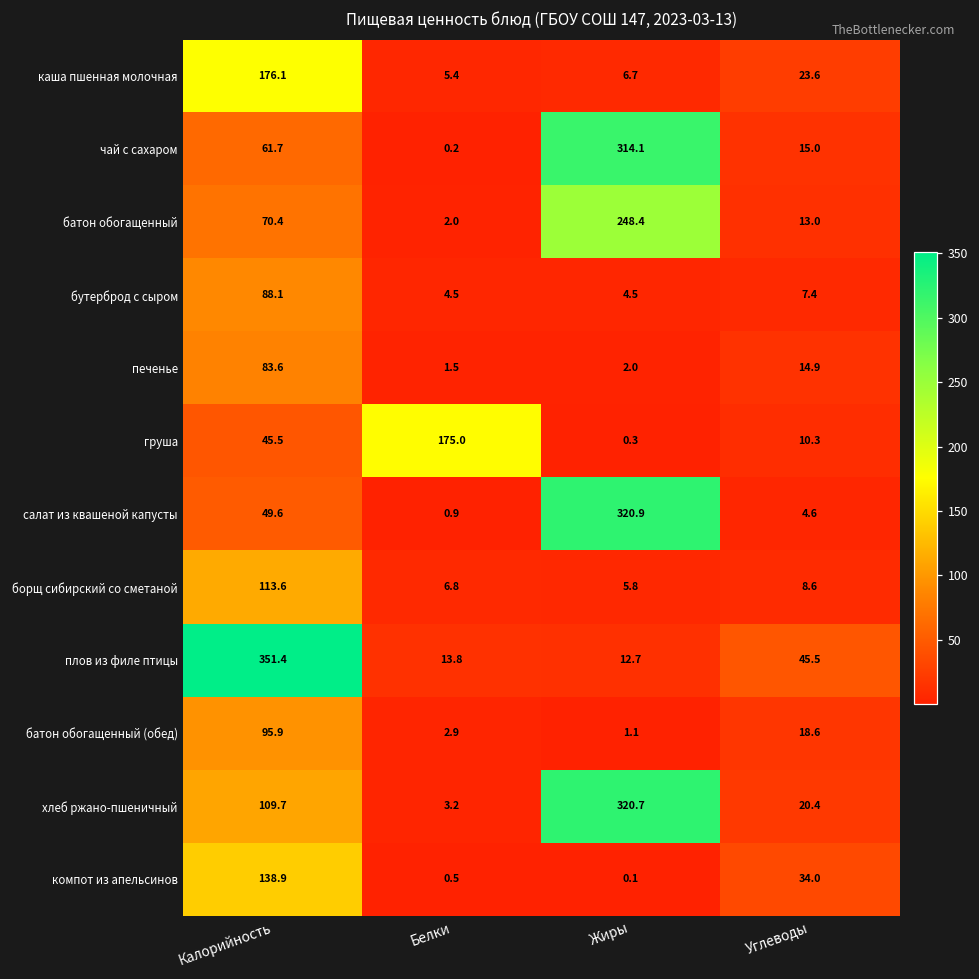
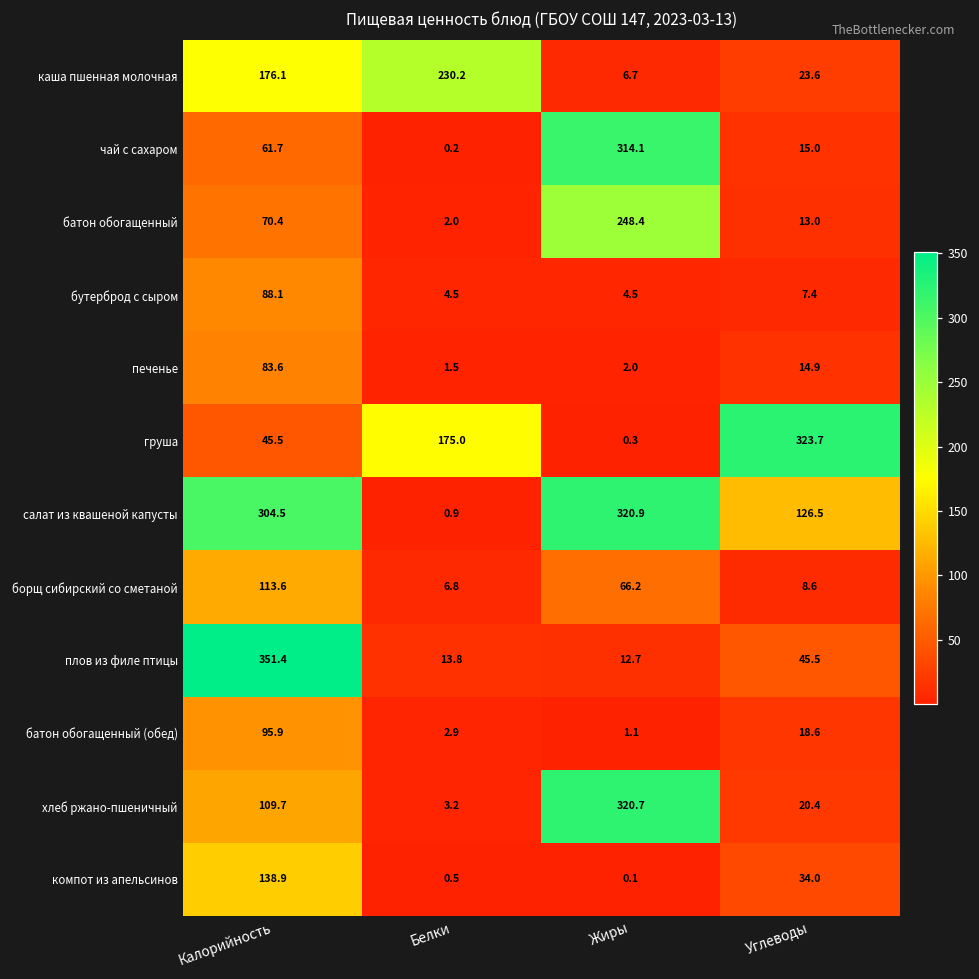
  {
    "каша пшенная молочная": {
      "Калорийность": 176.1,
-     "Белки": 5.4,
+     "Белки": 230.2,
      "Жиры": 6.7,
      "Углеводы": 23.6
    },
    "чай с сахаром": {
      "Калорийность": 61.7,
      "Белки": 0.2,
      "Жиры": 314.1,
      "Углеводы": 15.0
    },
    "батон обогащенный": {
      "Калорийность": 70.4,
      "Белки": 2.0,
      "Жиры": 248.4,
      "Углеводы": 13.0
    },
    "бутерброд с сыром": {
      "Калорийность": 88.1,
      "Белки": 4.5,
      "Жиры": 4.5,
      "Углеводы": 7.4
    },
    "печенье": {
      "Калорийность": 83.6,
      "Белки": 1.5,
      "Жиры": 2.0,
      "Углеводы": 14.9
    },
    "груша": {
      "Калорийность": 45.5,
      "Белки": 175.0,
      "Жиры": 0.3,
-     "Углеводы": 10.3
+     "Углеводы": 323.7
    },
    "салат из квашеной капусты": {
-     "Калорийность": 49.6,
+     "Калорийность": 304.5,
      "Белки": 0.9,
      "Жиры": 320.9,
-     "Углеводы": 4.6
+     "Углеводы": 126.5
    },
    "борщ сибирский со сметаной": {
      "Калорийность": 113.6,
      "Белки": 6.8,
-     "Жиры": 5.8,
+     "Жиры": 66.2,
      "Углеводы": 8.6
    },
    "плов из филе птицы": {
      "Калорийность": 351.4,
      "Белки": 13.8,
      "Жиры": 12.7,
      "Углеводы": 45.5
    },
    "батон обогащенный (обед)": {
      "Калорийность": 95.9,
      "Белки": 2.9,
      "Жиры": 1.1,
      "Углеводы": 18.6
    },
    "хлеб ржано-пшеничный": {
      "Калорийность": 109.7,
      "Белки": 3.2,
      "Жиры": 320.7,
      "Углеводы": 20.4
    },
    "компот из апельсинов": {
      "Калорийность": 138.9,
      "Белки": 0.5,
      "Жиры": 0.1,
      "Углеводы": 34.0
    }
  }
